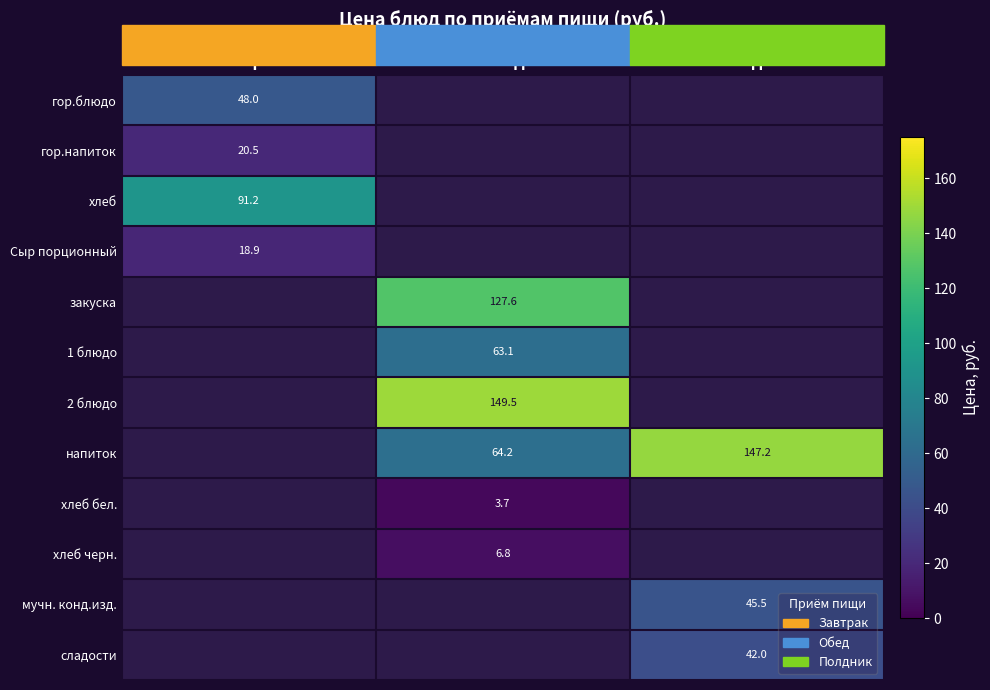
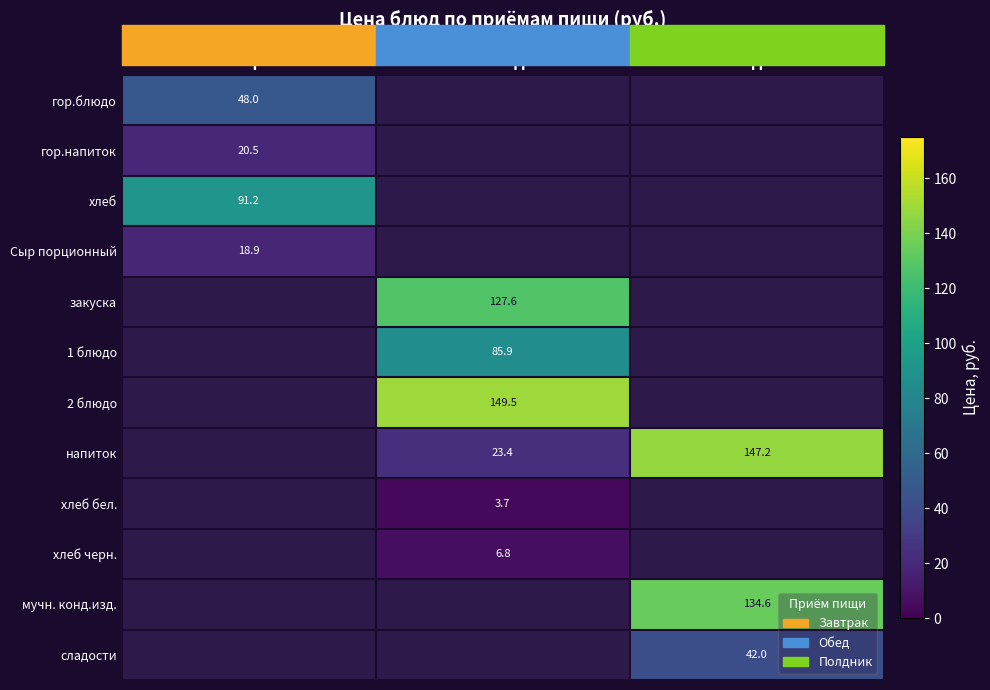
  {
    "гор.блюдо": {
      "Завтрак": 48.0
    },
    "гор.напиток": {
      "Завтрак": 20.5
    },
    "хлеб": {
      "Завтрак": 91.2
    },
    "Сыр порционный": {
      "Завтрак": 18.9
    },
    "закуска": {
      "Обед": 127.6
    },
    "1 блюдо": {
-     "Обед": 63.1
+     "Обед": 85.9
    },
    "2 блюдо": {
      "Обед": 149.5
    },
    "напиток": {
-     "Обед": 64.2,
+     "Обед": 23.4,
      "Полдник": 147.2
    },
    "хлеб бел.": {
      "Обед": 3.7
    },
    "хлеб черн.": {
      "Обед": 6.8
    },
    "мучн. конд.изд.": {
-     "Полдник": 45.5
+     "Полдник": 134.6
    },
    "сладости": {
      "Полдник": 42.0
    }
  }
